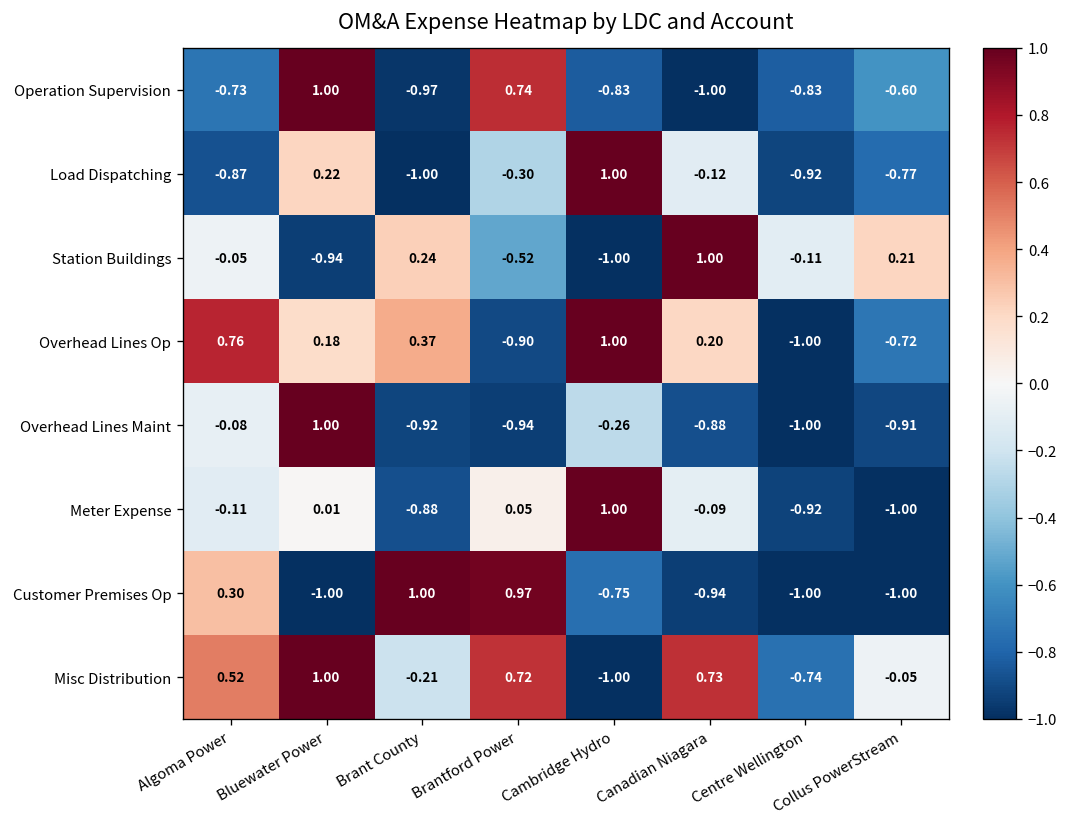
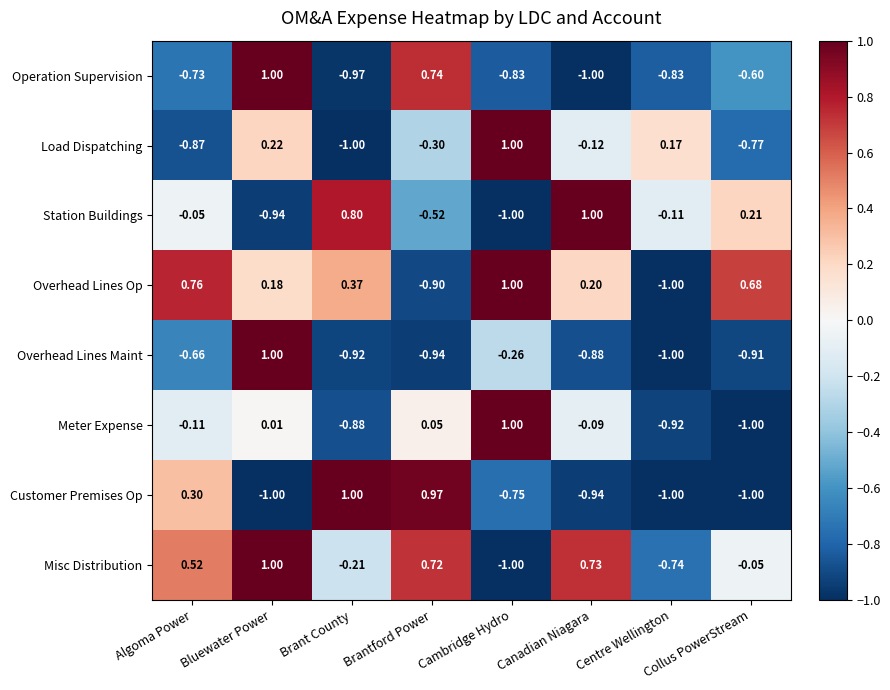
  {
    "Operation Supervision": {
      "Algoma Power": -0.73,
      "Bluewater Power": 1.00,
      "Brant County": -0.97,
      "Brantford Power": 0.74,
      "Cambridge Hydro": -0.83,
      "Canadian Niagara": -1.00,
      "Centre Wellington": -0.83,
      "Collus PowerStream": -0.60
    },
    "Load Dispatching": {
      "Algoma Power": -0.87,
      "Bluewater Power": 0.22,
      "Brant County": -1.00,
      "Brantford Power": -0.30,
      "Cambridge Hydro": 1.00,
      "Canadian Niagara": -0.12,
-     "Centre Wellington": -0.92,
+     "Centre Wellington": 0.17,
      "Collus PowerStream": -0.77
    },
    "Station Buildings": {
      "Algoma Power": -0.05,
      "Bluewater Power": -0.94,
-     "Brant County": 0.24,
+     "Brant County": 0.80,
      "Brantford Power": -0.52,
      "Cambridge Hydro": -1.00,
      "Canadian Niagara": 1.00,
      "Centre Wellington": -0.11,
      "Collus PowerStream": 0.21
    },
    "Overhead Lines Op": {
      "Algoma Power": 0.76,
      "Bluewater Power": 0.18,
      "Brant County": 0.37,
      "Brantford Power": -0.90,
      "Cambridge Hydro": 1.00,
      "Canadian Niagara": 0.20,
      "Centre Wellington": -1.00,
-     "Collus PowerStream": -0.72
+     "Collus PowerStream": 0.68
    },
    "Overhead Lines Maint": {
-     "Algoma Power": -0.08,
+     "Algoma Power": -0.66,
      "Bluewater Power": 1.00,
      "Brant County": -0.92,
      "Brantford Power": -0.94,
      "Cambridge Hydro": -0.26,
      "Canadian Niagara": -0.88,
      "Centre Wellington": -1.00,
      "Collus PowerStream": -0.91
    },
    "Meter Expense": {
      "Algoma Power": -0.11,
      "Bluewater Power": 0.01,
      "Brant County": -0.88,
      "Brantford Power": 0.05,
      "Cambridge Hydro": 1.00,
      "Canadian Niagara": -0.09,
      "Centre Wellington": -0.92,
      "Collus PowerStream": -1.00
    },
    "Customer Premises Op": {
      "Algoma Power": 0.30,
      "Bluewater Power": -1.00,
      "Brant County": 1.00,
      "Brantford Power": 0.97,
      "Cambridge Hydro": -0.75,
      "Canadian Niagara": -0.94,
      "Centre Wellington": -1.00,
      "Collus PowerStream": -1.00
    },
    "Misc Distribution": {
      "Algoma Power": 0.52,
      "Bluewater Power": 1.00,
      "Brant County": -0.21,
      "Brantford Power": 0.72,
      "Cambridge Hydro": -1.00,
      "Canadian Niagara": 0.73,
      "Centre Wellington": -0.74,
      "Collus PowerStream": -0.05
    }
  }
